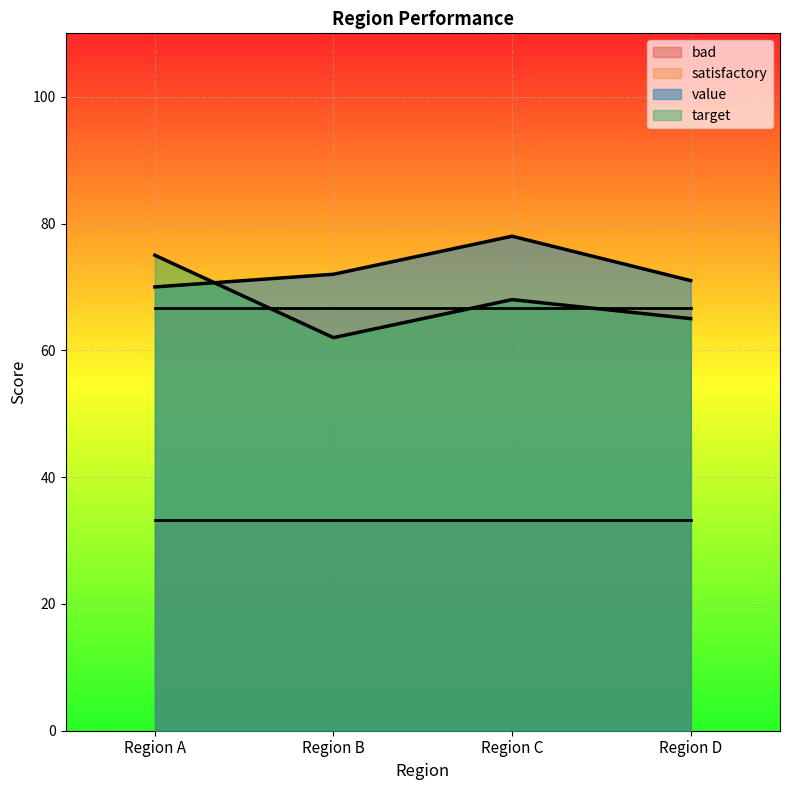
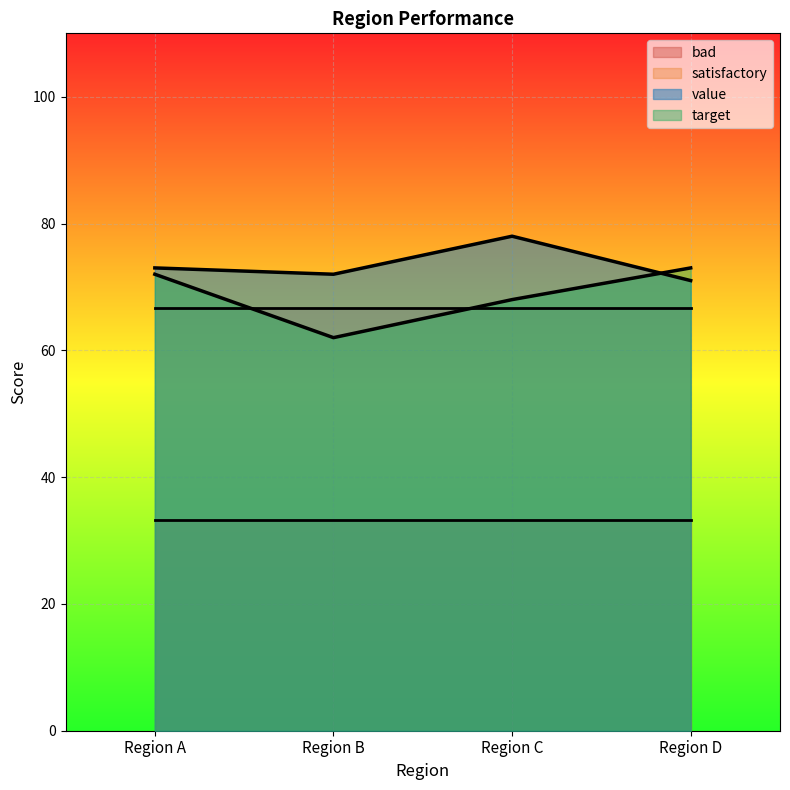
  {
    "value": {
-     "Region A": 70,
+     "Region A": 73,
      "Region B": 72,
      "Region C": 78,
      "Region D": 71
    },
    "target": {
-     "Region A": 75,
+     "Region A": 72,
      "Region B": 62,
      "Region C": 68,
-     "Region D": 65
+     "Region D": 73
    }
  }
